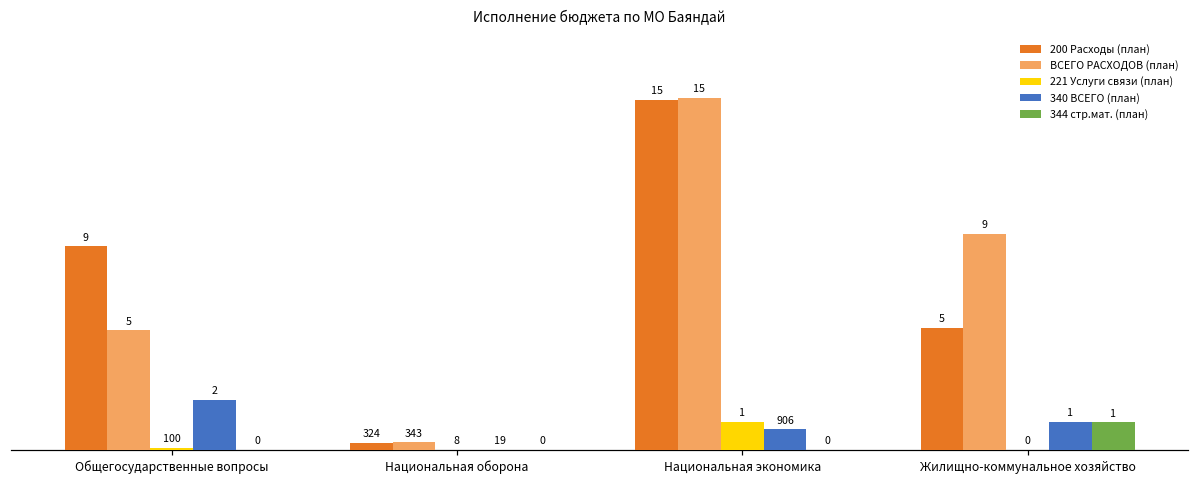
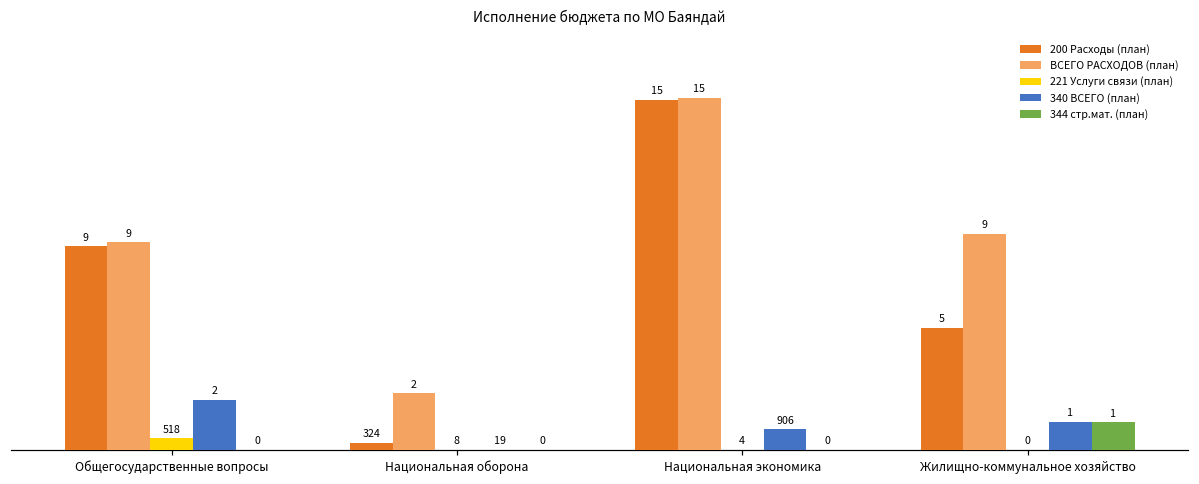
  {
    "ВСЕГО РАСХОДОВ (план)": {
-     "Общегосударственные вопросы": 5,
-     "Национальная оборона": 343
+     "Общегосударственные вопросы": 9,
+     "Национальная оборона": 2
    },
    "221 Услуги связи (план)": {
-     "Общегосударственные вопросы": 100,
-     "Национальная экономика": 1,
+     "Общегосударственные вопросы": 518,
+     "Национальная экономика": 4,
      "Жилищно-коммунальное хозяйство": 0
    },
    "344 стр.мат. (план)": {
      "Общегосударственные вопросы": 0,
      "Национальная оборона": 0,
      "Национальная экономика": 0
    }
  }
